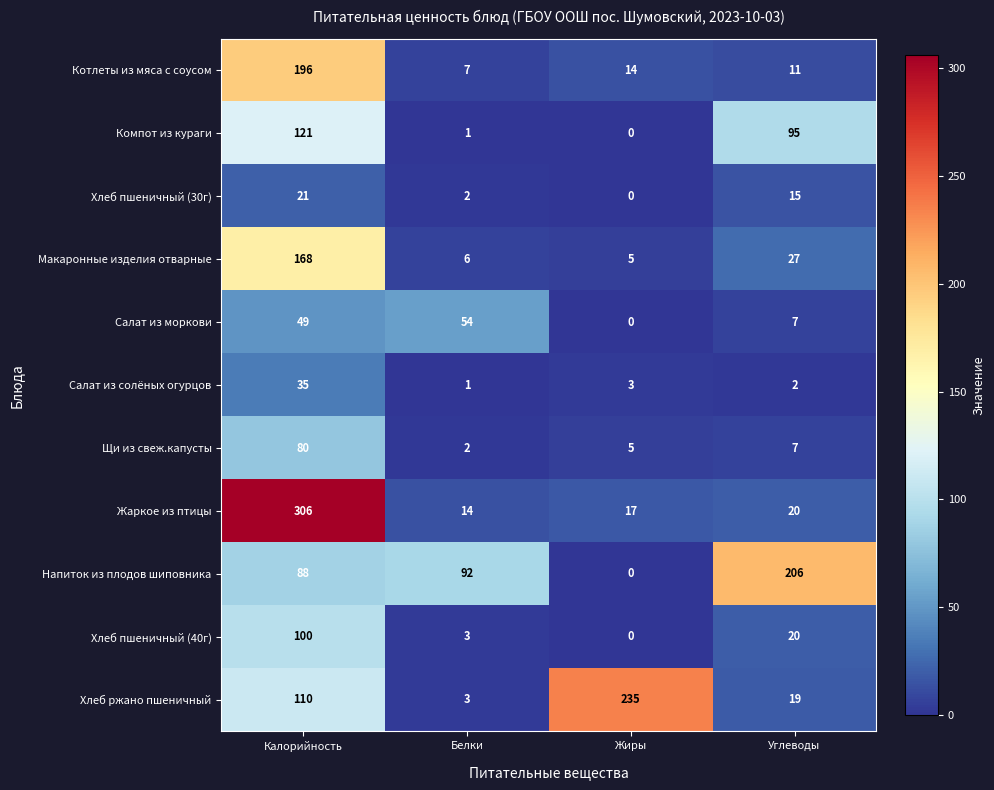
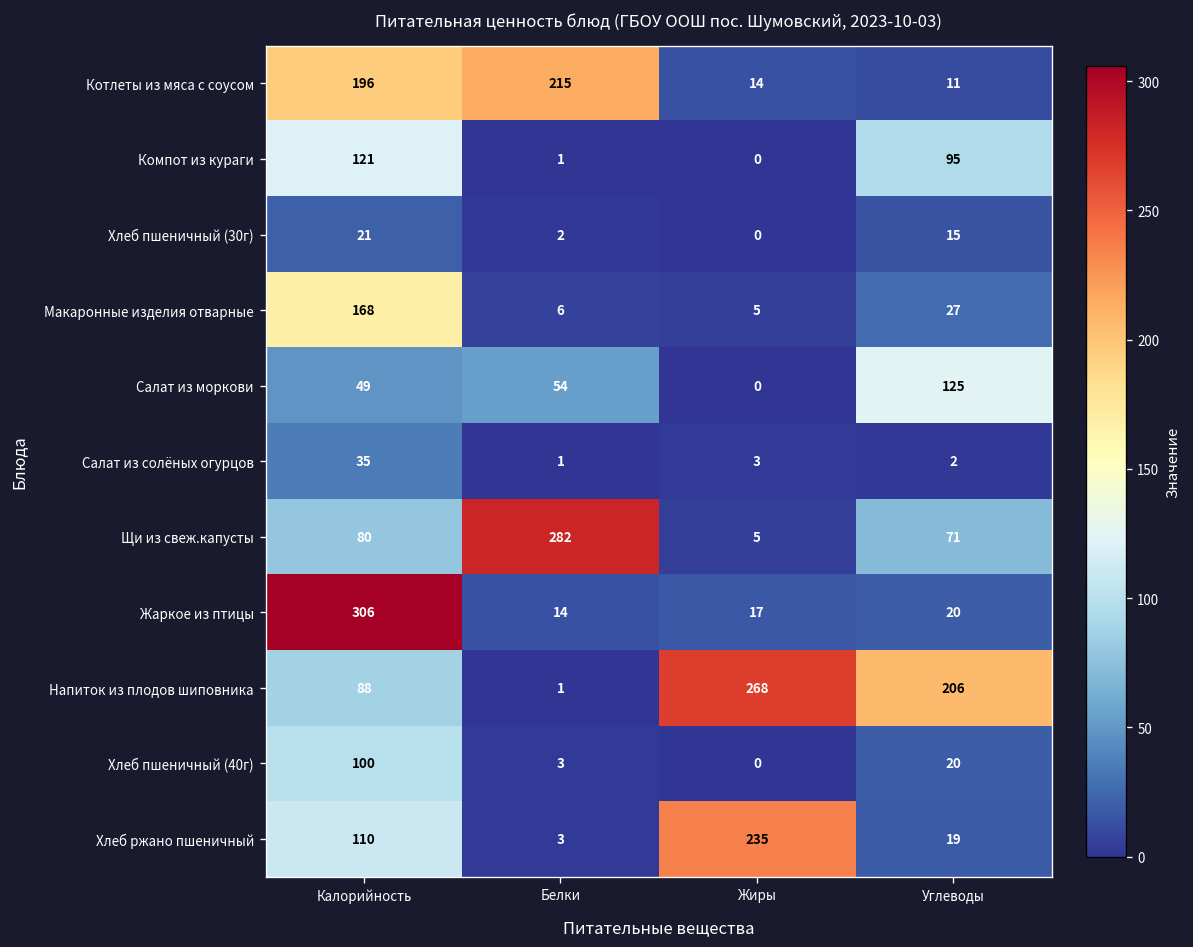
  {
    "Котлеты из мяса с соусом": {
      "Калорийность": 196,
-     "Белки": 7,
+     "Белки": 215,
      "Жиры": 14,
      "Углеводы": 11
    },
    "Компот из кураги": {
      "Калорийность": 121,
      "Белки": 1,
      "Жиры": 0,
      "Углеводы": 95
    },
    "Хлеб пшеничный (30г)": {
      "Калорийность": 21,
      "Белки": 2,
      "Жиры": 0,
      "Углеводы": 15
    },
    "Макаронные изделия отварные": {
      "Калорийность": 168,
      "Белки": 6,
      "Жиры": 5,
      "Углеводы": 27
    },
    "Салат из моркови": {
      "Калорийность": 49,
      "Белки": 54,
      "Жиры": 0,
-     "Углеводы": 7
+     "Углеводы": 125
    },
    "Салат из солёных огурцов": {
      "Калорийность": 35,
      "Белки": 1,
      "Жиры": 3,
      "Углеводы": 2
    },
    "Щи из свеж.капусты": {
      "Калорийность": 80,
-     "Белки": 2,
+     "Белки": 282,
      "Жиры": 5,
-     "Углеводы": 7
+     "Углеводы": 71
    },
    "Жаркое из птицы": {
      "Калорийность": 306,
      "Белки": 14,
      "Жиры": 17,
      "Углеводы": 20
    },
    "Напиток из плодов шиповника": {
      "Калорийность": 88,
-     "Белки": 92,
-     "Жиры": 0,
+     "Белки": 1,
+     "Жиры": 268,
      "Углеводы": 206
    },
    "Хлеб пшеничный (40г)": {
      "Калорийность": 100,
      "Белки": 3,
      "Жиры": 0,
      "Углеводы": 20
    },
    "Хлеб ржано пшеничный": {
      "Калорийность": 110,
      "Белки": 3,
      "Жиры": 235,
      "Углеводы": 19
    }
  }
